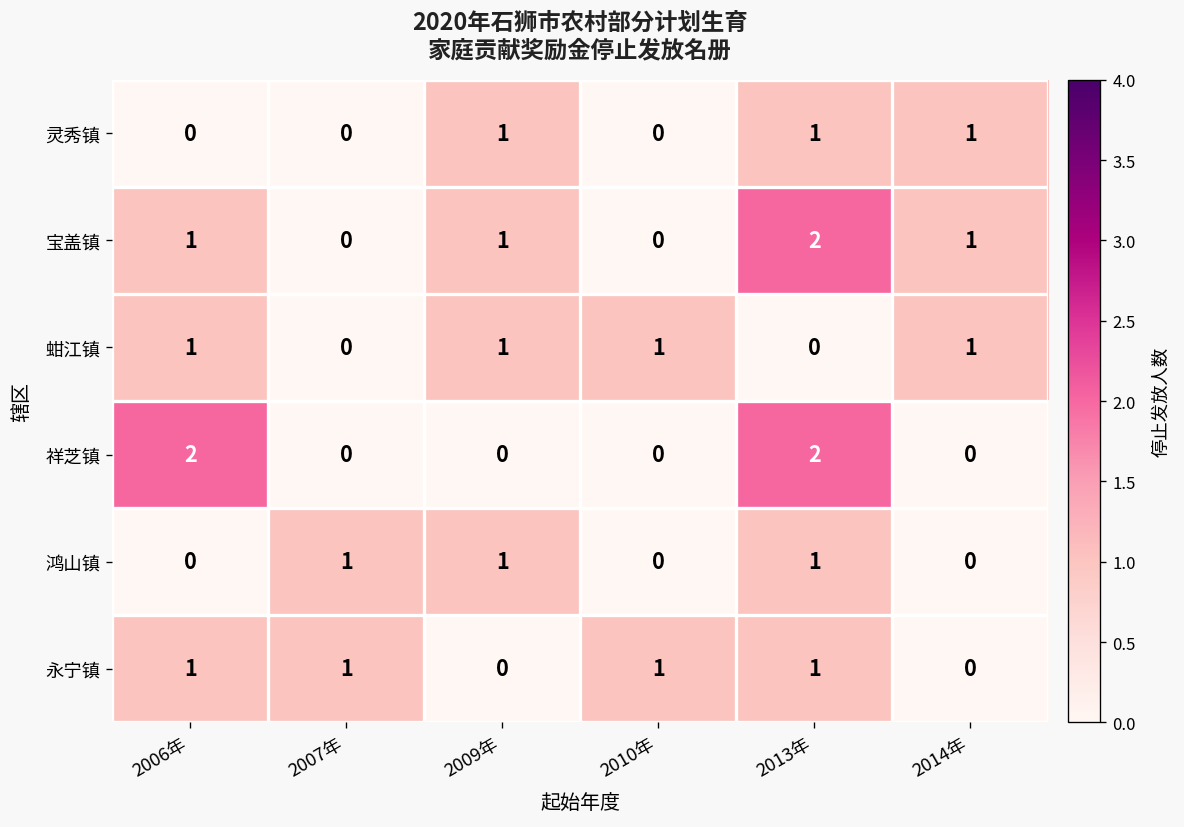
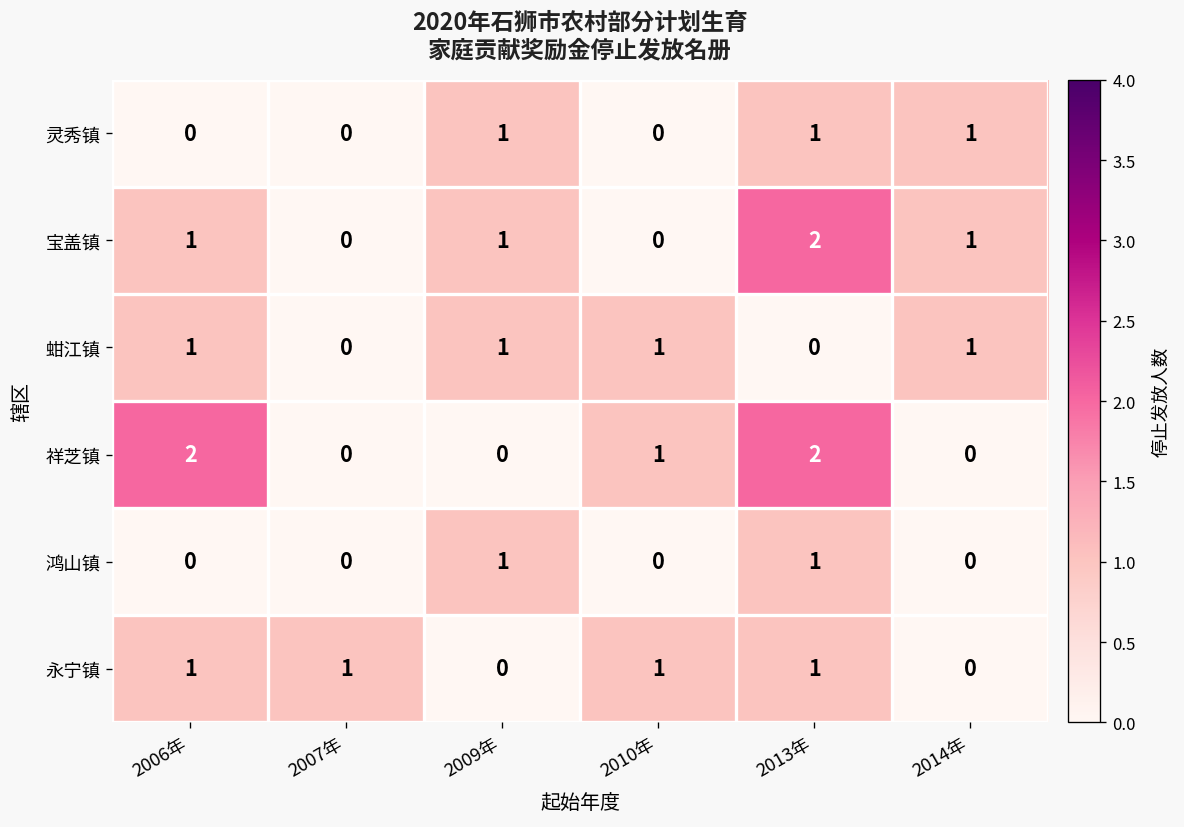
  {
    "灵秀镇": {
      "2006年": 0,
      "2007年": 0,
      "2009年": 1,
      "2010年": 0,
      "2013年": 1,
      "2014年": 1
    },
    "宝盖镇": {
      "2006年": 1,
      "2007年": 0,
      "2009年": 1,
      "2010年": 0,
      "2013年": 2,
      "2014年": 1
    },
    "蚶江镇": {
      "2006年": 1,
      "2007年": 0,
      "2009年": 1,
      "2010年": 1,
      "2013年": 0,
      "2014年": 1
    },
    "祥芝镇": {
      "2006年": 2,
      "2007年": 0,
      "2009年": 0,
-     "2010年": 0,
+     "2010年": 1,
      "2013年": 2,
      "2014年": 0
    },
    "鸿山镇": {
      "2006年": 0,
-     "2007年": 1,
+     "2007年": 0,
      "2009年": 1,
      "2010年": 0,
      "2013年": 1,
      "2014年": 0
    },
    "永宁镇": {
      "2006年": 1,
      "2007年": 1,
      "2009年": 0,
      "2010年": 1,
      "2013年": 1,
      "2014年": 0
    }
  }
